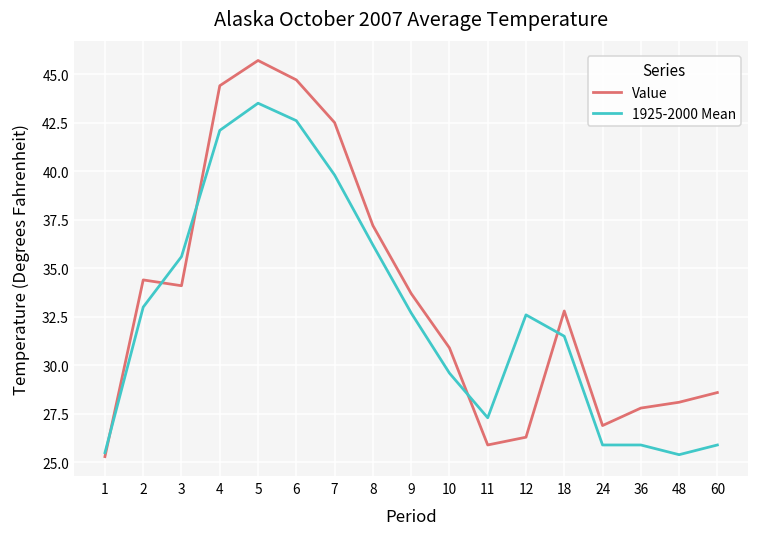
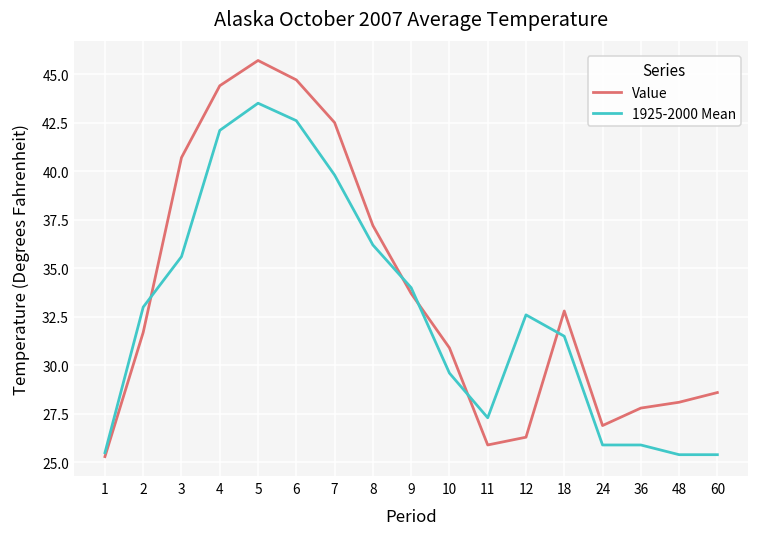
  {
    "Value": {
      "1": 25.3,
-     "2": 34.4,
-     "3": 34.1,
+     "2": 31.7,
+     "3": 40.7,
      "4": 44.4,
      "5": 45.7,
      "6": 44.7,
      "7": 42.5,
      "8": 37.2,
      "9": 33.7,
      "10": 30.9,
      "11": 25.9,
      "12": 26.3,
      "18": 32.8,
      "24": 26.9,
      "36": 27.8,
      "48": 28.1,
      "60": 28.6
    },
    "1925-2000 Mean": {
      "1": 25.5,
      "2": 33.0,
      "3": 35.6,
      "4": 42.1,
      "5": 43.5,
      "6": 42.6,
      "7": 39.8,
      "8": 36.2,
-     "9": 32.7,
+     "9": 34.0,
      "10": 29.6,
      "11": 27.3,
      "12": 32.6,
      "18": 31.5,
      "24": 25.9,
      "36": 25.9,
      "48": 25.4,
-     "60": 25.9
+     "60": 25.4
    }
  }
